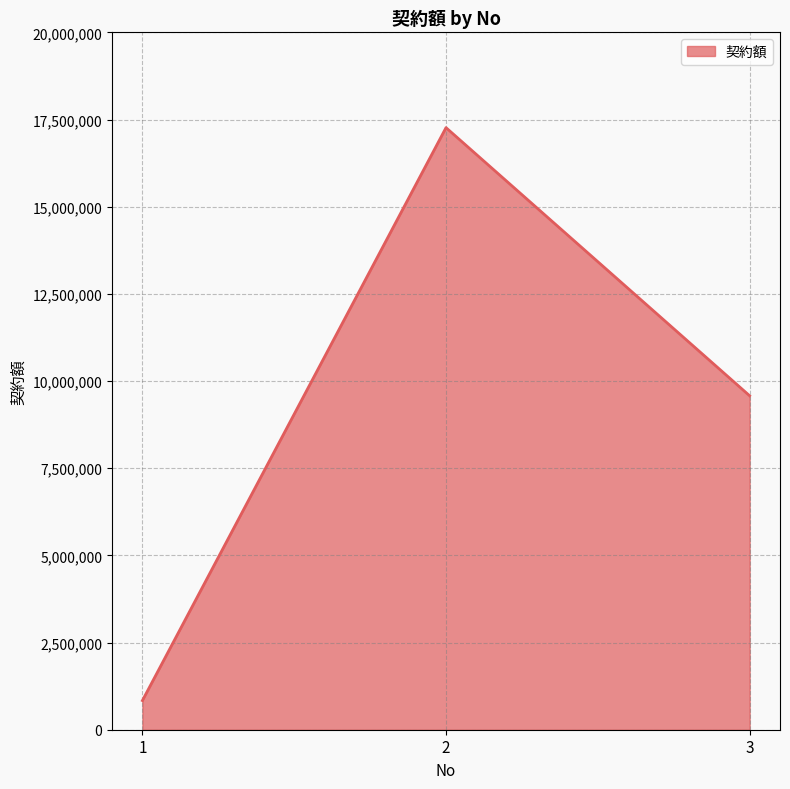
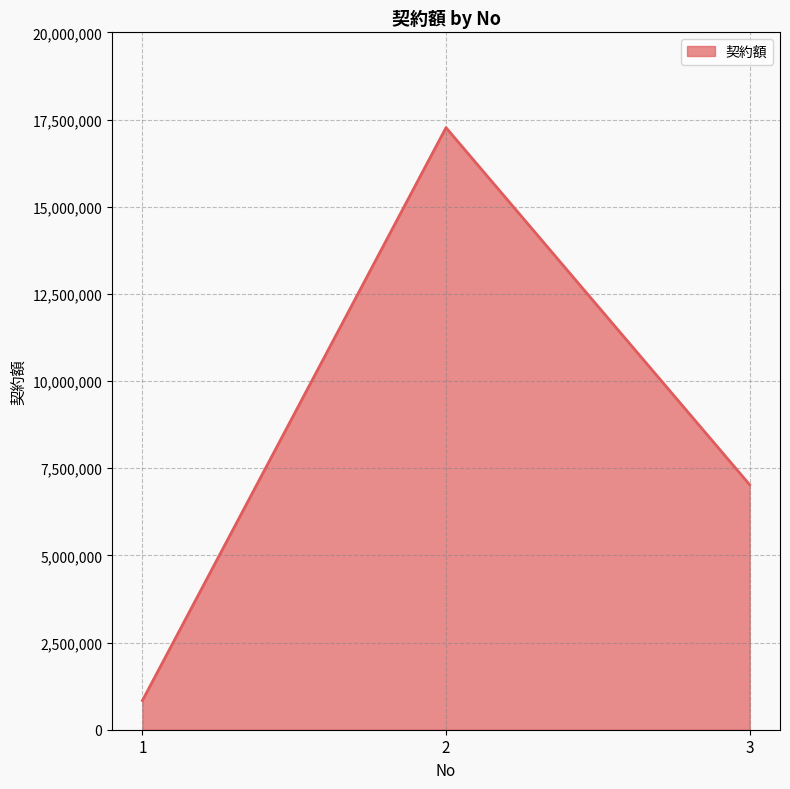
  {
    "1": "800,000",
    "2": "17,300,000",
-   "3": "9,600,000"
+   "3": "7,000,000"
  }
